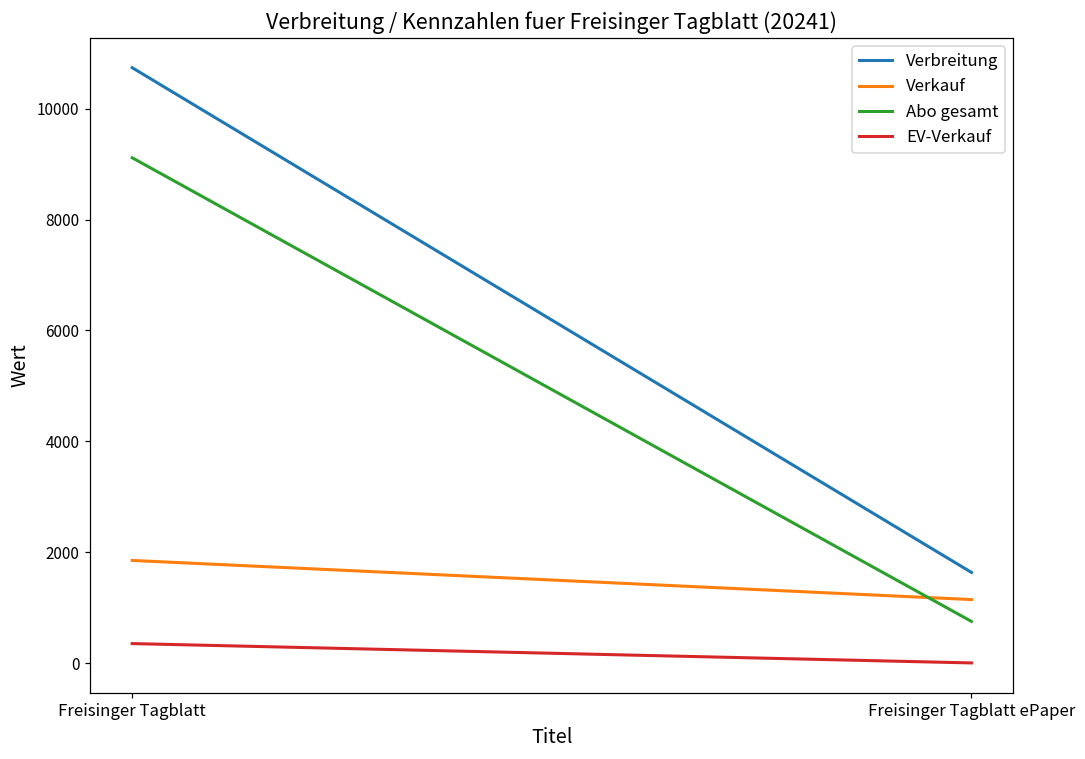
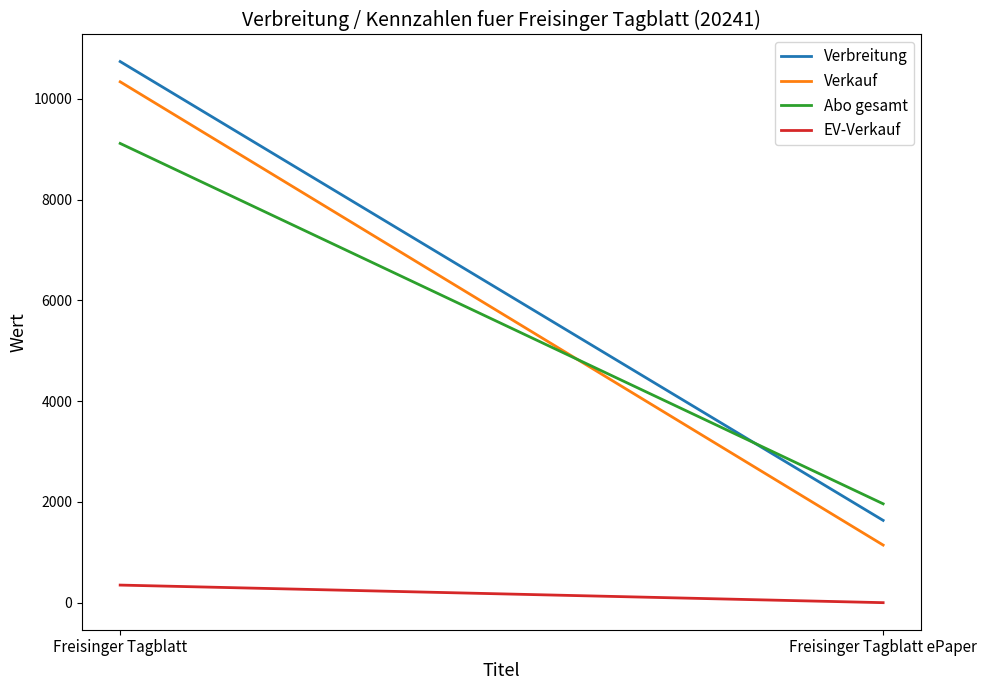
  {
    "Verbreitung": {
      "Freisinger Tagblatt": 10700,
      "Freisinger Tagblatt ePaper": 1600
    },
    "Verkauf": {
-     "Freisinger Tagblatt": 1900,
+     "Freisinger Tagblatt": 10300,
      "Freisinger Tagblatt ePaper": 1100
    },
    "Abo gesamt": {
      "Freisinger Tagblatt": 9100,
-     "Freisinger Tagblatt ePaper": 800
+     "Freisinger Tagblatt ePaper": 2000
    },
    "EV-Verkauf": {
      "Freisinger Tagblatt": 400,
      "Freisinger Tagblatt ePaper": 0
    }
  }
